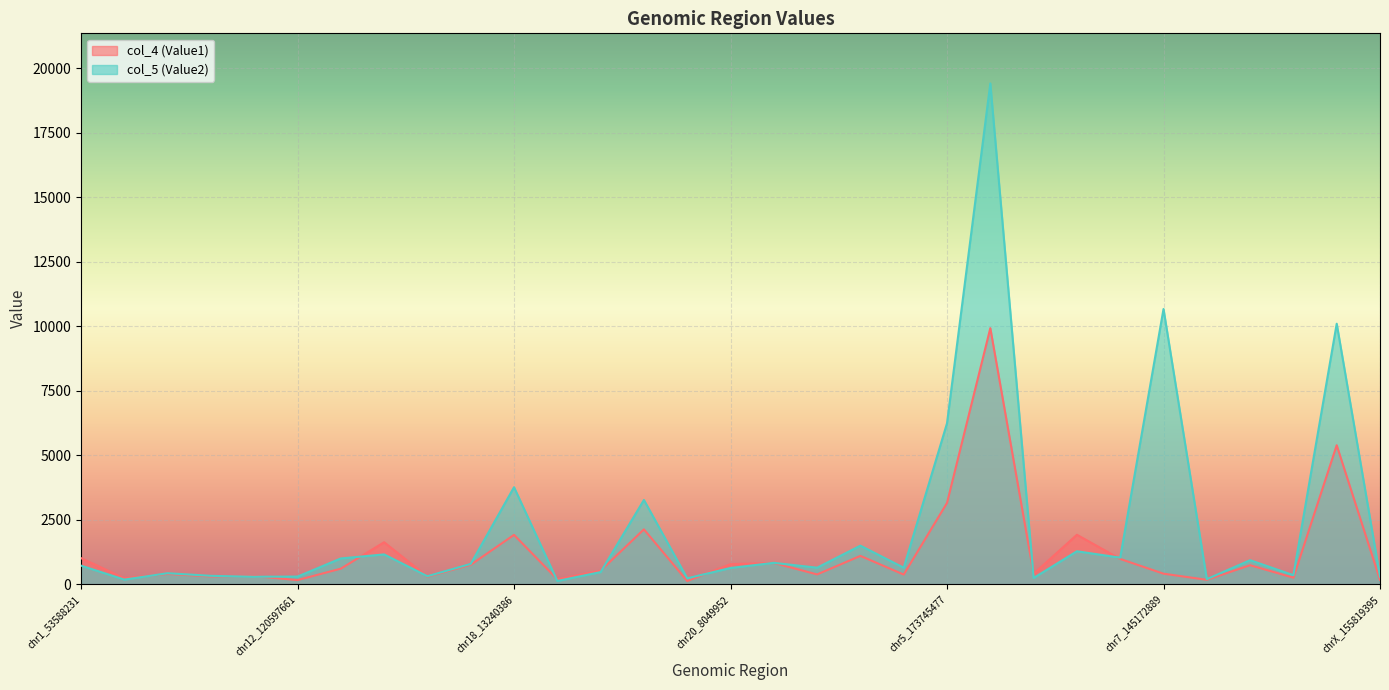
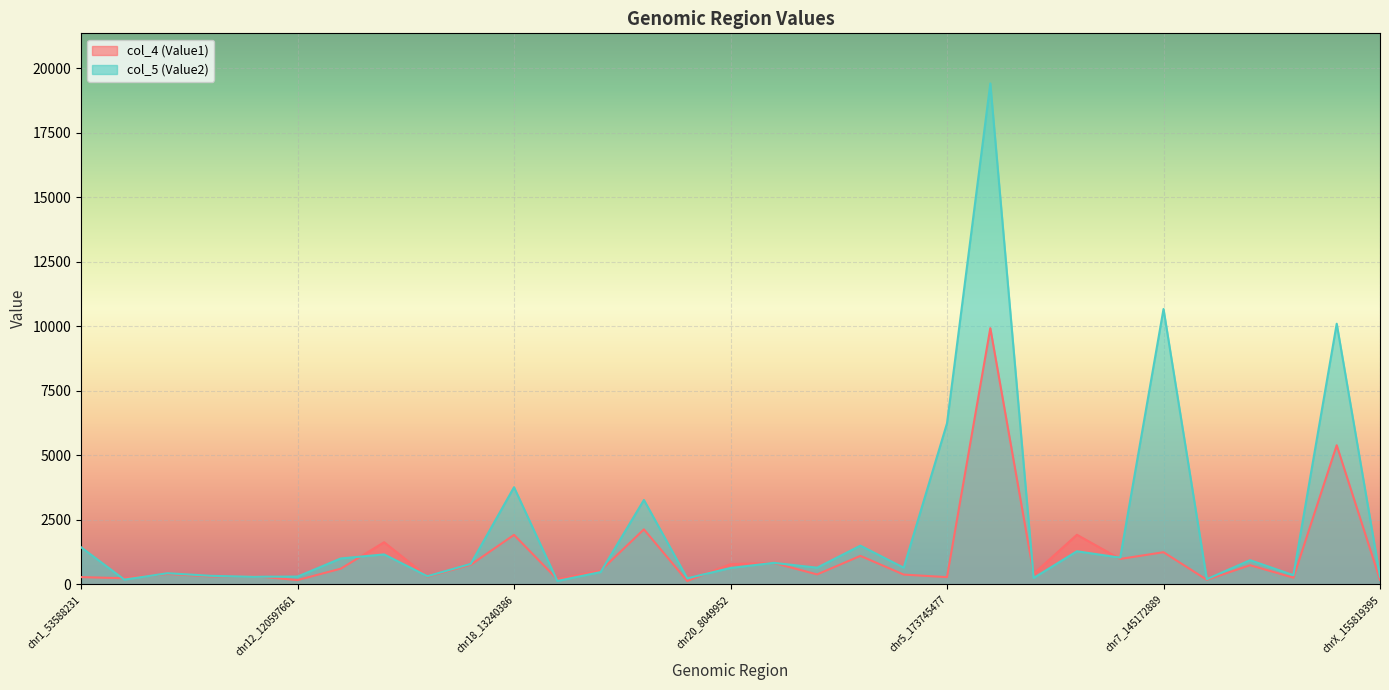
  {
    "col_4 (Value1)": {
-     "chr1_53588231": 1000,
+     "chr1_53588231": 300,
      "chr12_120597661": 200,
      "chr18_13240386": 1900,
      "chr20_8049952": 800,
-     "chr5_173745477": 3100,
-     "chr7_145172889": 400,
+     "chr5_173745477": 300,
+     "chr7_145172889": 1200,
      "chrX_155819395": 200
    },
    "col_5 (Value2)": {
-     "chr1_53588231": 700,
+     "chr1_53588231": 1400,
      "chr12_120597661": 300,
      "chr18_13240386": 3800,
      "chr20_8049952": 600,
      "chr5_173745477": 6200,
      "chr7_145172889": 10700,
      "chrX_155819395": 300
    }
  }
